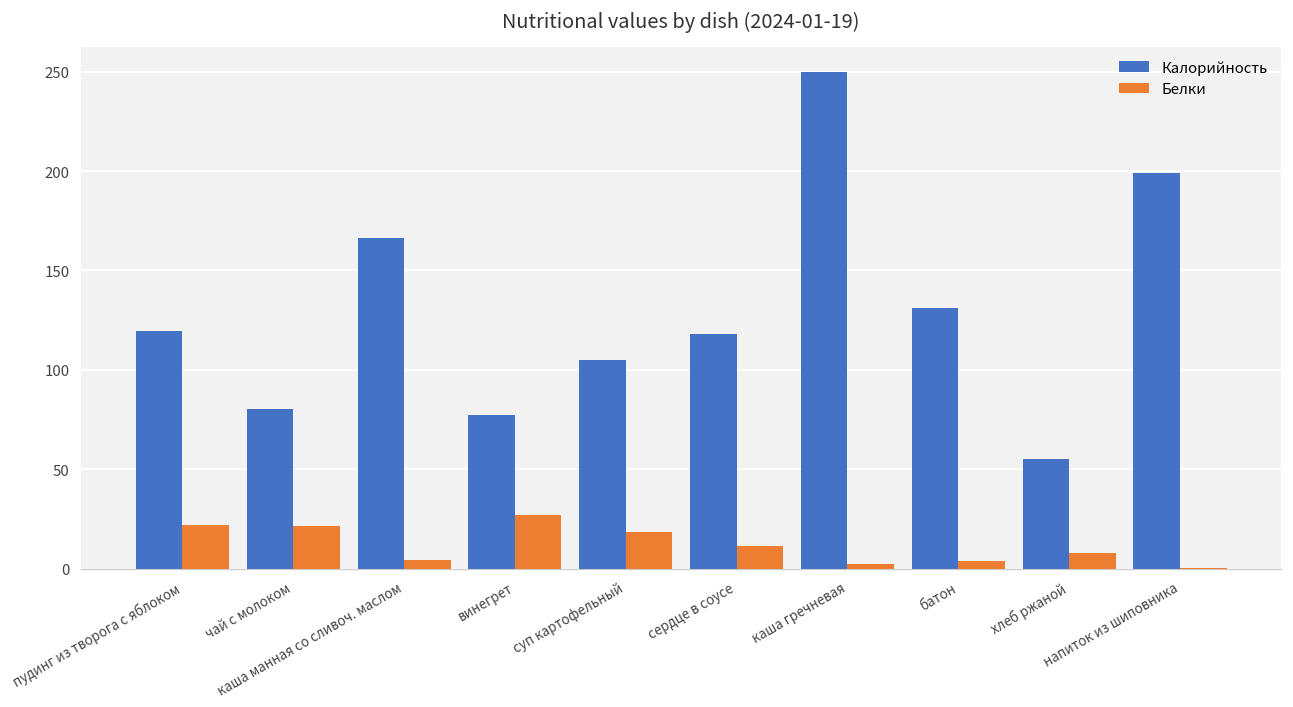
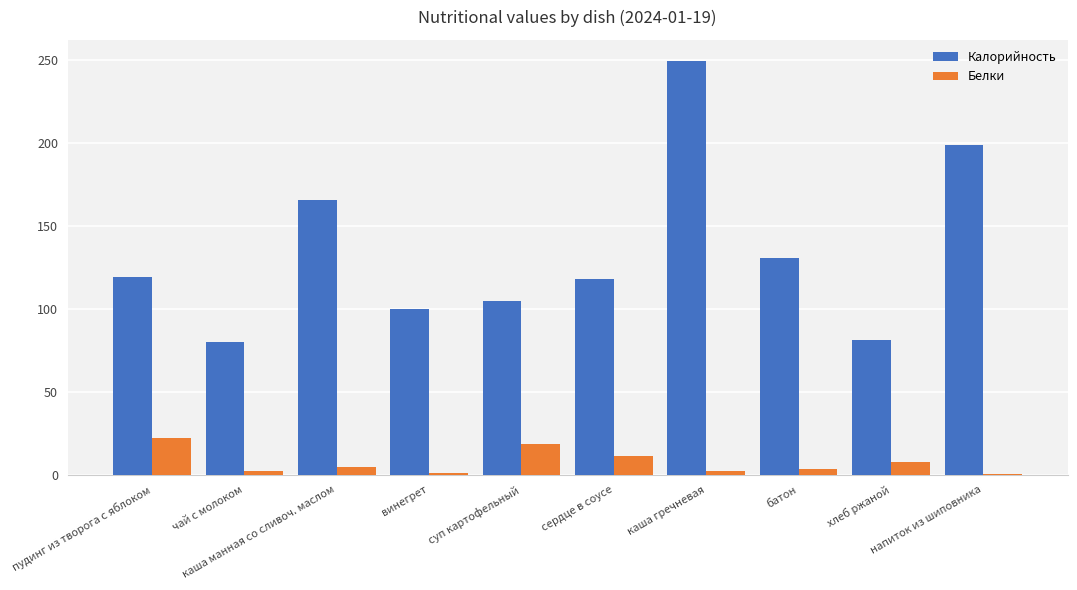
  {
    "Калорийность": {
      "пудинг из творога с яблоком": 119,
      "чай с молоком": 80,
      "каша манная со сливоч. маслом": 166,
-     "винегрет": 78,
+     "винегрет": 100,
      "суп картофельный": 105,
      "сердце в соусе": 118,
      "каша гречневая": 250,
      "батон": 131,
-     "хлеб ржаной": 55,
+     "хлеб ржаной": 82,
      "напиток из шиповника": 199
    },
    "Белки": {
      "пудинг из творога с яблоком": 22,
-     "чай с молоком": 22,
+     "чай с молоком": 2,
      "каша манная со сливоч. маслом": 5,
-     "винегрет": 27,
+     "винегрет": 1,
      "суп картофельный": 19,
      "сердце в соусе": 11,
      "каша гречневая": 2,
      "батон": 4,
      "хлеб ржаной": 8
    }
  }
